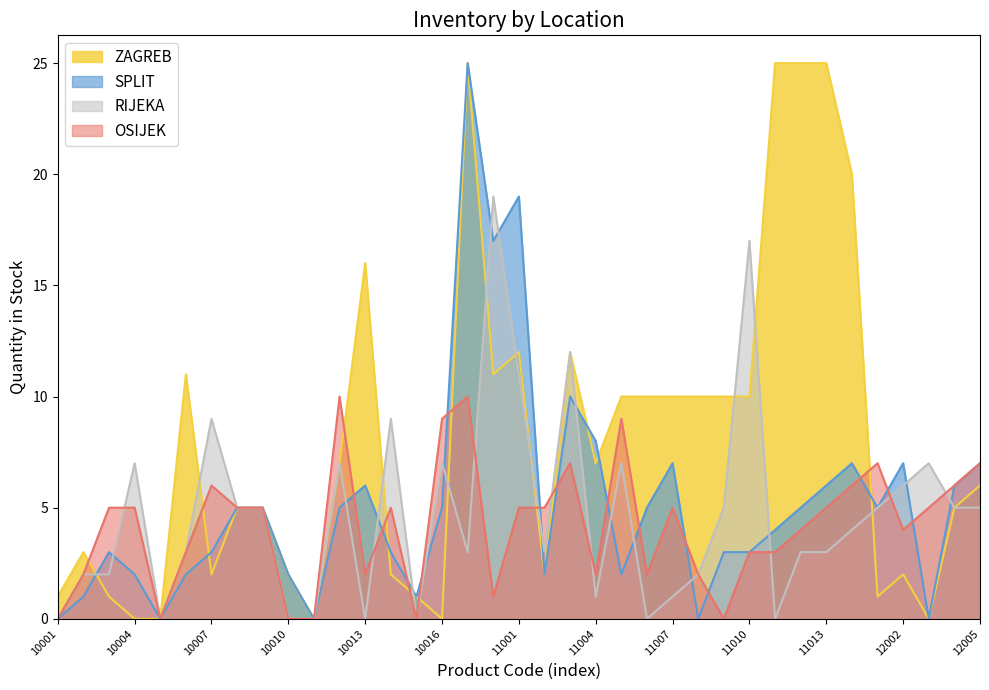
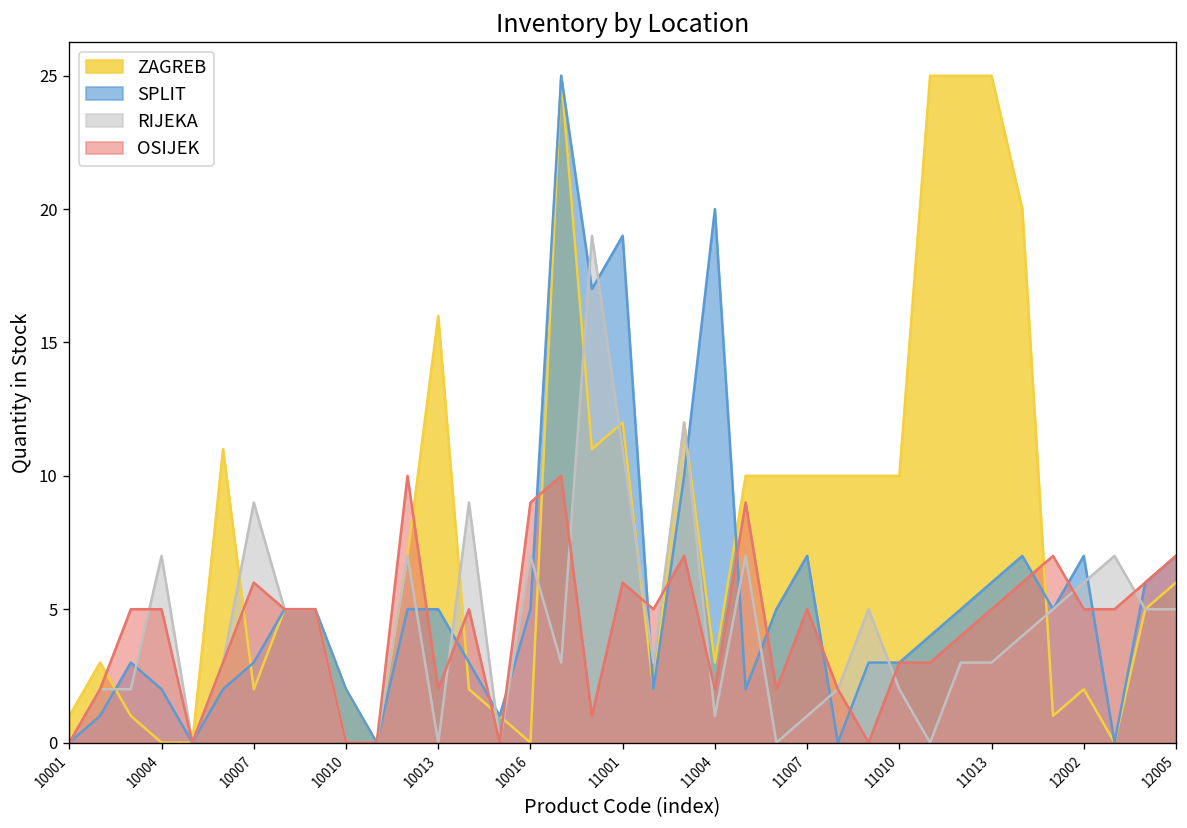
  {
    "ZAGREB": {
      "10001": 1,
      "10004": 0,
      "10007": 2,
      "10013": 16,
      "10016": 0,
      "11001": 12,
-     "11004": 7,
+     "11004": 3,
      "11007": 10,
      "11010": 10,
      "11013": 25,
      "12002": 2,
      "12005": 6
    },
    "SPLIT": {
      "10004": 2,
      "10007": 3,
-     "10013": 6,
+     "10013": 5,
      "10016": 5,
      "11001": 19,
-     "11004": 8,
+     "11004": 20,
      "11007": 7,
      "11013": 6,
      "12002": 7
    },
    "RIJEKA": {
      "10004": 7,
      "10007": 9,
      "10013": 0,
      "10016": 7,
      "11001": 11,
      "11004": 1,
      "11007": 1,
-     "11010": 17,
+     "11010": 2,
      "11013": 3,
      "12002": 6,
      "12005": 5
    },
    "OSIJEK": {
      "10004": 5,
      "10007": 6,
      "10013": 2,
      "10016": 9,
-     "11001": 5,
+     "11001": 6,
      "11004": 2,
      "11007": 5,
      "11013": 5,
-     "12002": 4
+     "12002": 5
    }
  }
